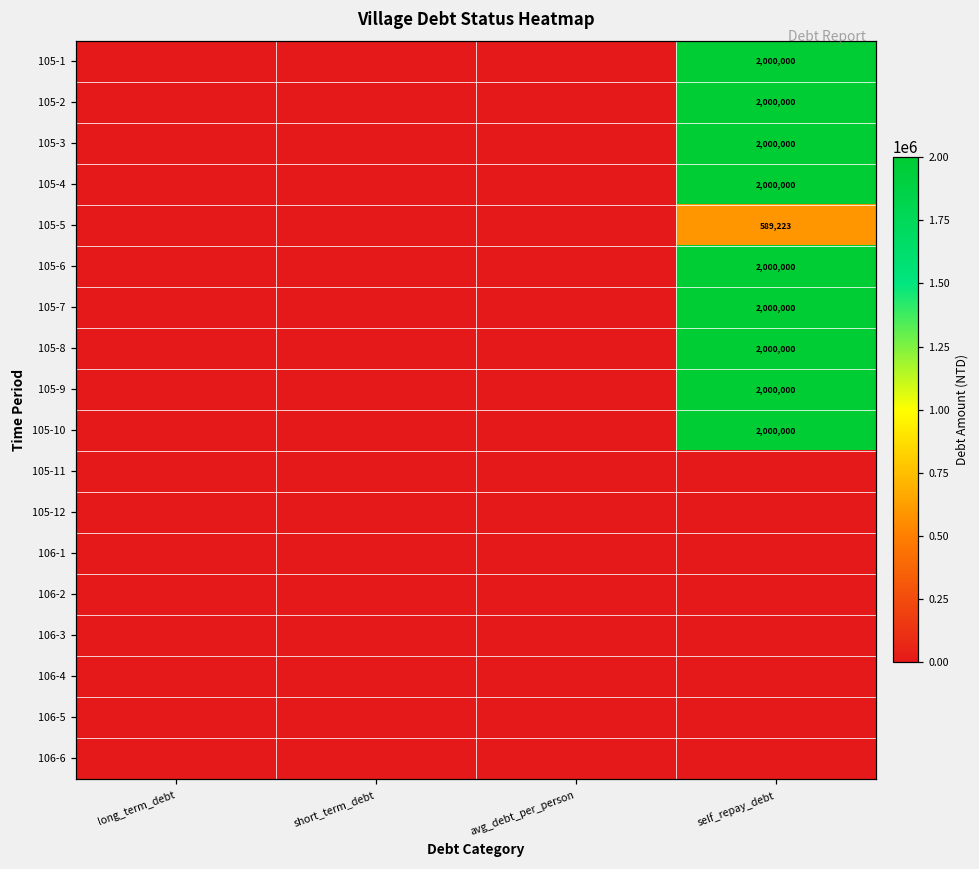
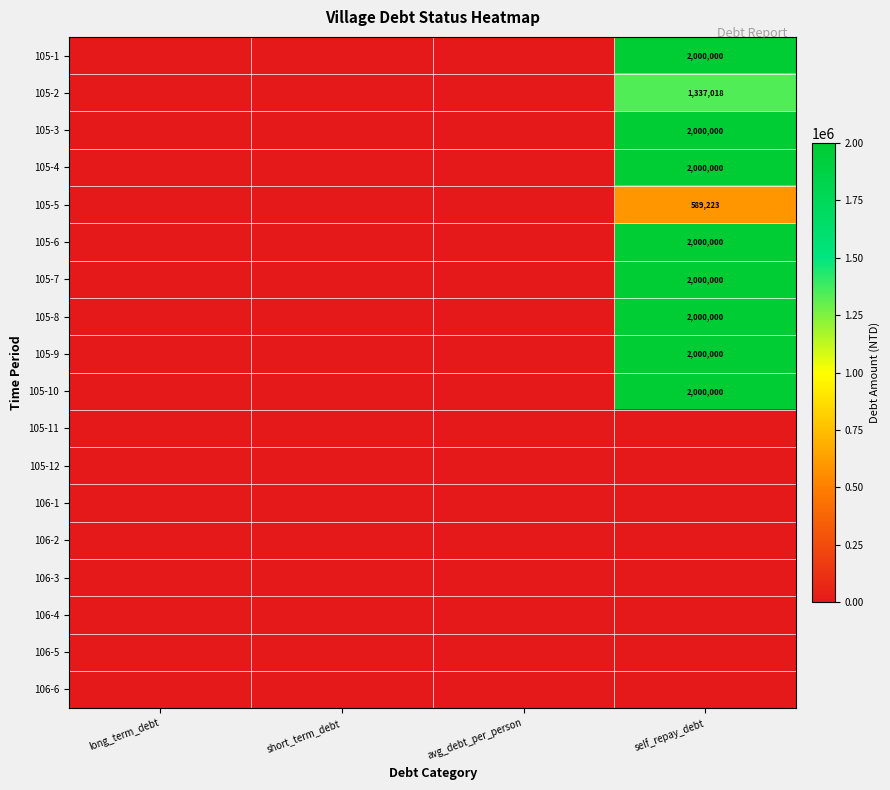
  {
    "105-1": {
      "self_repay_debt": "2,000,000"
    },
    "105-2": {
-     "self_repay_debt": "2,000,000"
+     "self_repay_debt": "1,337,018"
    },
    "105-3": {
      "self_repay_debt": "2,000,000"
    },
    "105-4": {
      "self_repay_debt": "2,000,000"
    },
    "105-5": {
      "self_repay_debt": "589,223"
    },
    "105-6": {
      "self_repay_debt": "2,000,000"
    },
    "105-7": {
      "self_repay_debt": "2,000,000"
    },
    "105-8": {
      "self_repay_debt": "2,000,000"
    },
    "105-9": {
      "self_repay_debt": "2,000,000"
    },
    "105-10": {
      "self_repay_debt": "2,000,000"
    }
  }
